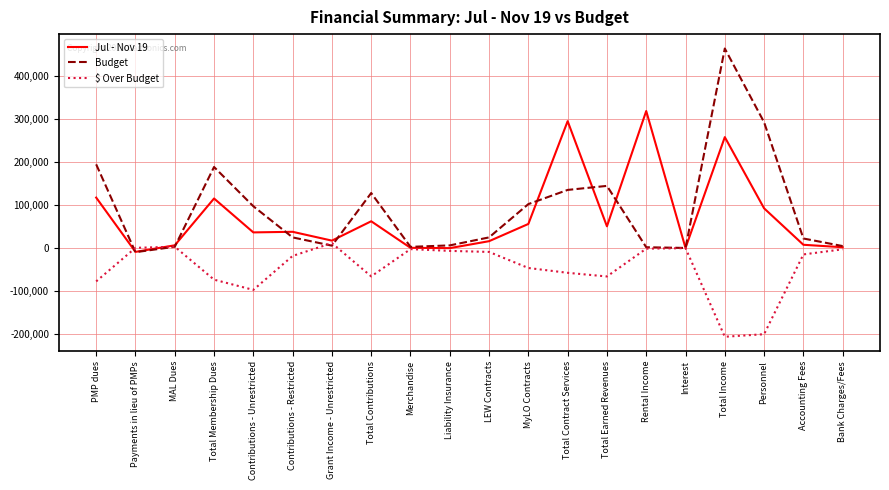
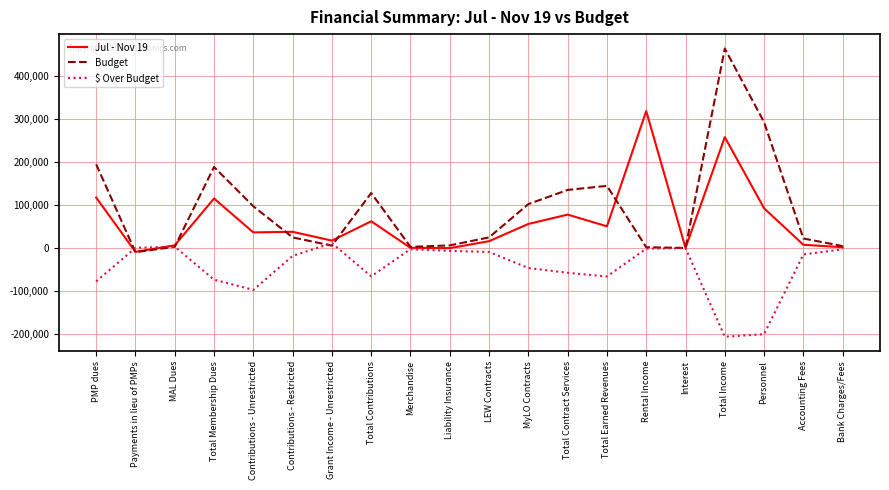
  {
    "Jul - Nov 19": {
      "PMP dues": "120,000",
      "Total Membership Dues": "120,000",
      "Contributions - Unrestricted": "40,000",
      "Contributions - Restricted": "40,000",
      "Total Contributions": "60,000",
      "Liability Insurance": "0",
      "LEW Contracts": "20,000",
      "MyLO Contracts": "60,000",
-     "Total Contract Services": "300,000",
+     "Total Contract Services": "80,000",
      "Total Earned Revenues": "50,000",
      "Rental Income": "320,000",
      "Total Income": "260,000",
      "Personnel": "90,000",
      "Accounting Fees": "10,000"
    },
    "Budget": {
      "PMP dues": "200,000",
      "Total Membership Dues": "190,000",
      "Contributions - Unrestricted": "100,000",
      "Contributions - Restricted": "30,000",
      "Grant Income - Unrestricted": "10,000",
      "Total Contributions": "130,000",
      "Liability Insurance": "10,000",
      "LEW Contracts": "30,000",
      "MyLO Contracts": "100,000",
      "Total Contract Services": "140,000",
      "Total Earned Revenues": "140,000",
      "Total Income": "460,000",
      "Personnel": "290,000",
      "Accounting Fees": "20,000"
    },
    "$ Over Budget": {
      "PMP dues": "-80,000",
      "Payments in lieu of PMPs": "0",
      "Total Membership Dues": "-70,000",
      "Contributions - Unrestricted": "-100,000",
      "Contributions - Restricted": "-20,000",
      "Total Contributions": "-70,000",
      "Liability Insurance": "-10,000",
      "LEW Contracts": "-10,000",
      "MyLO Contracts": "-50,000",
      "Total Contract Services": "-60,000",
      "Total Earned Revenues": "-70,000",
      "Total Income": "-210,000",
      "Personnel": "-200,000",
      "Accounting Fees": "-10,000"
    }
  }
